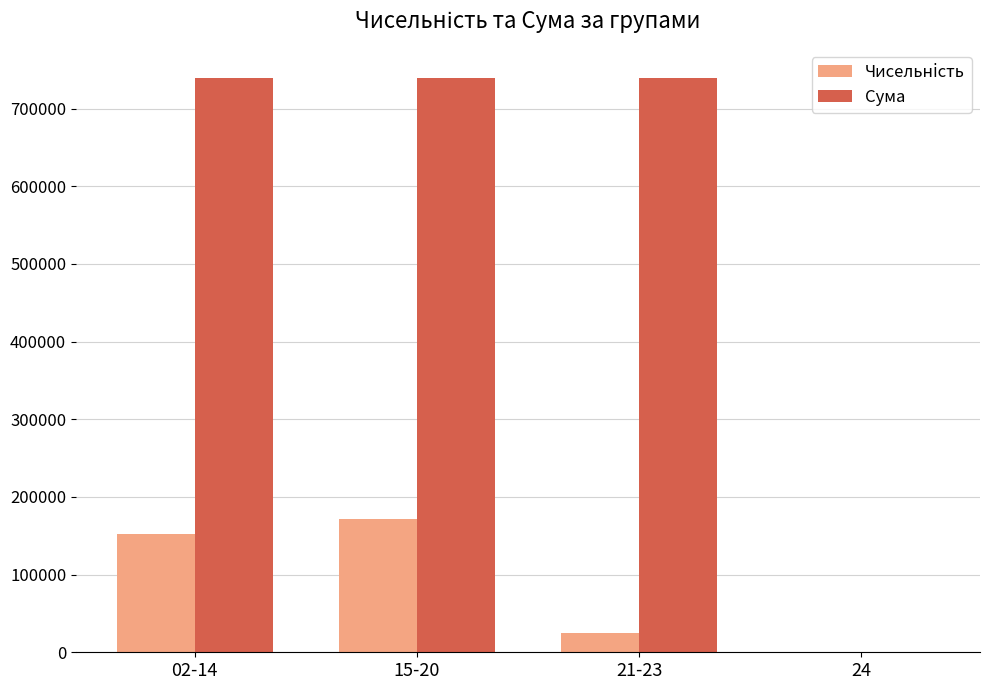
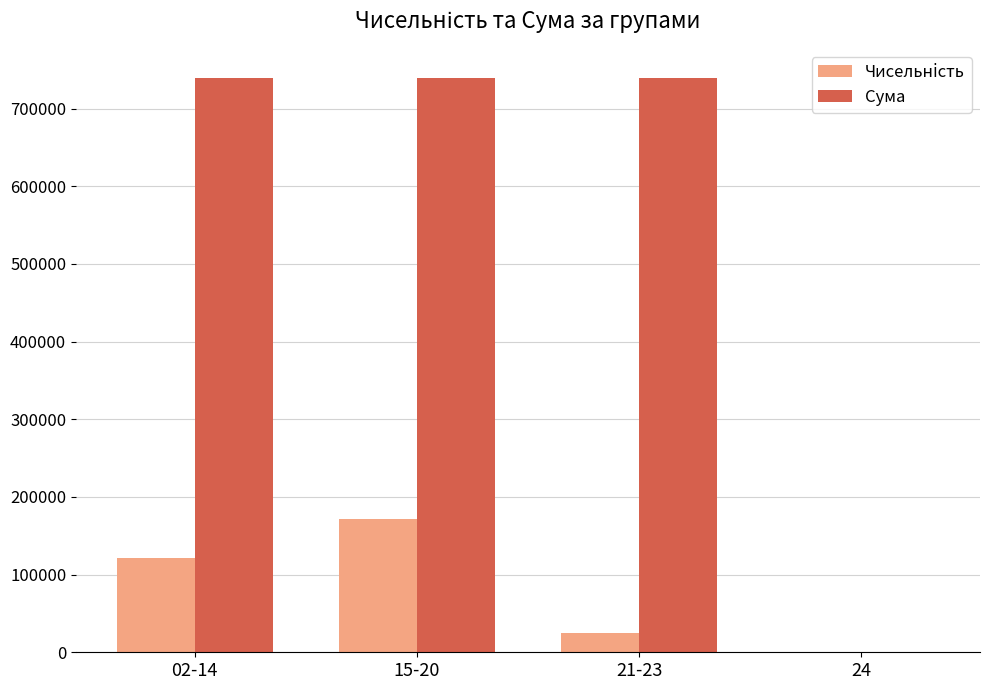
  {
    "Чисельність": {
-     "02-14": 150000,
+     "02-14": 120000,
      "15-20": 170000,
      "21-23": 30000,
      "24": 0
    },
    "Сума": {
      "02-14": 740000,
      "15-20": 740000,
      "21-23": 740000,
      "24": 0
    }
  }
